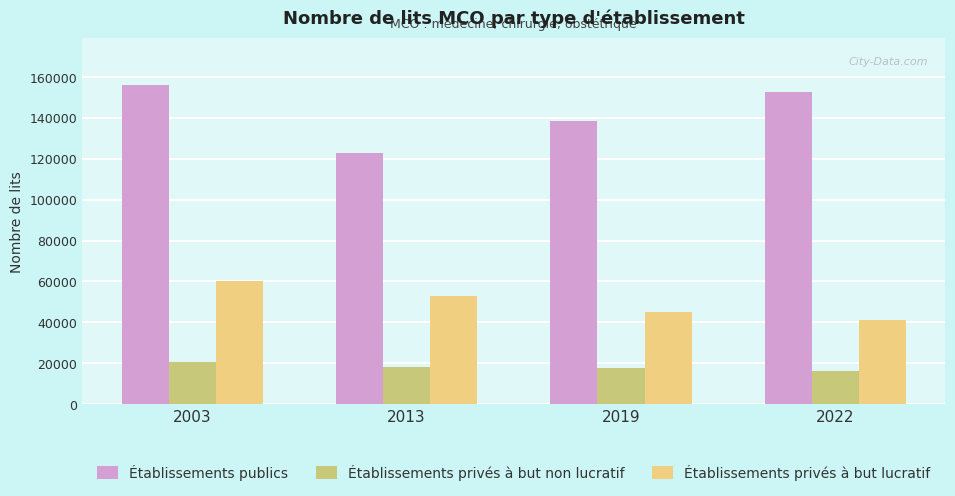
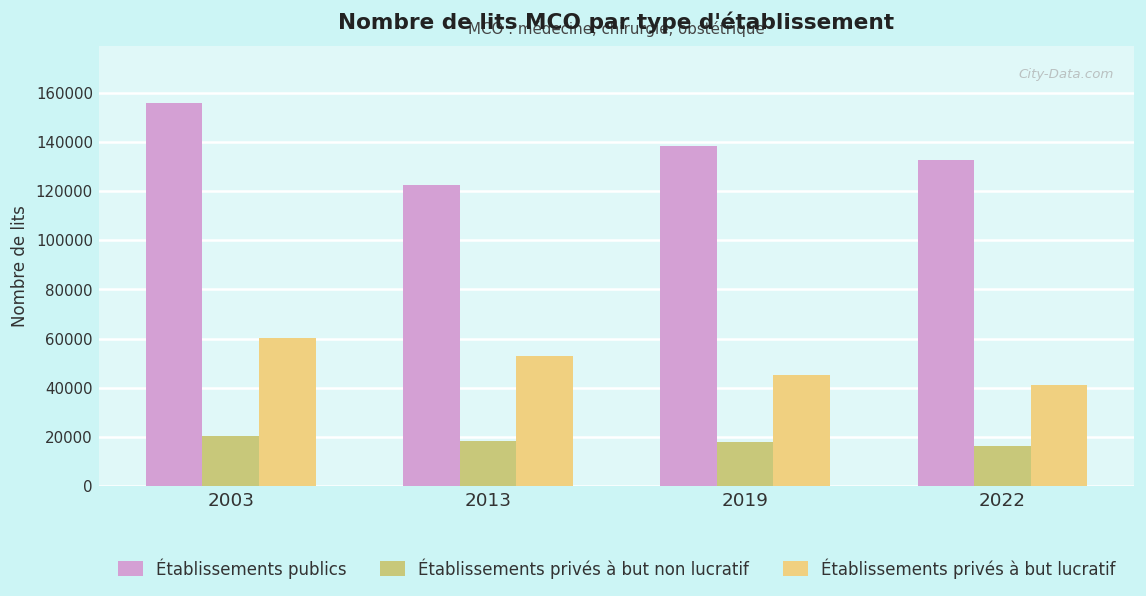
  {
    "Établissements publics": {
      "2003": 156000,
      "2013": 123000,
      "2019": 139000,
-     "2022": 152000
+     "2022": 133000
    }
  }
